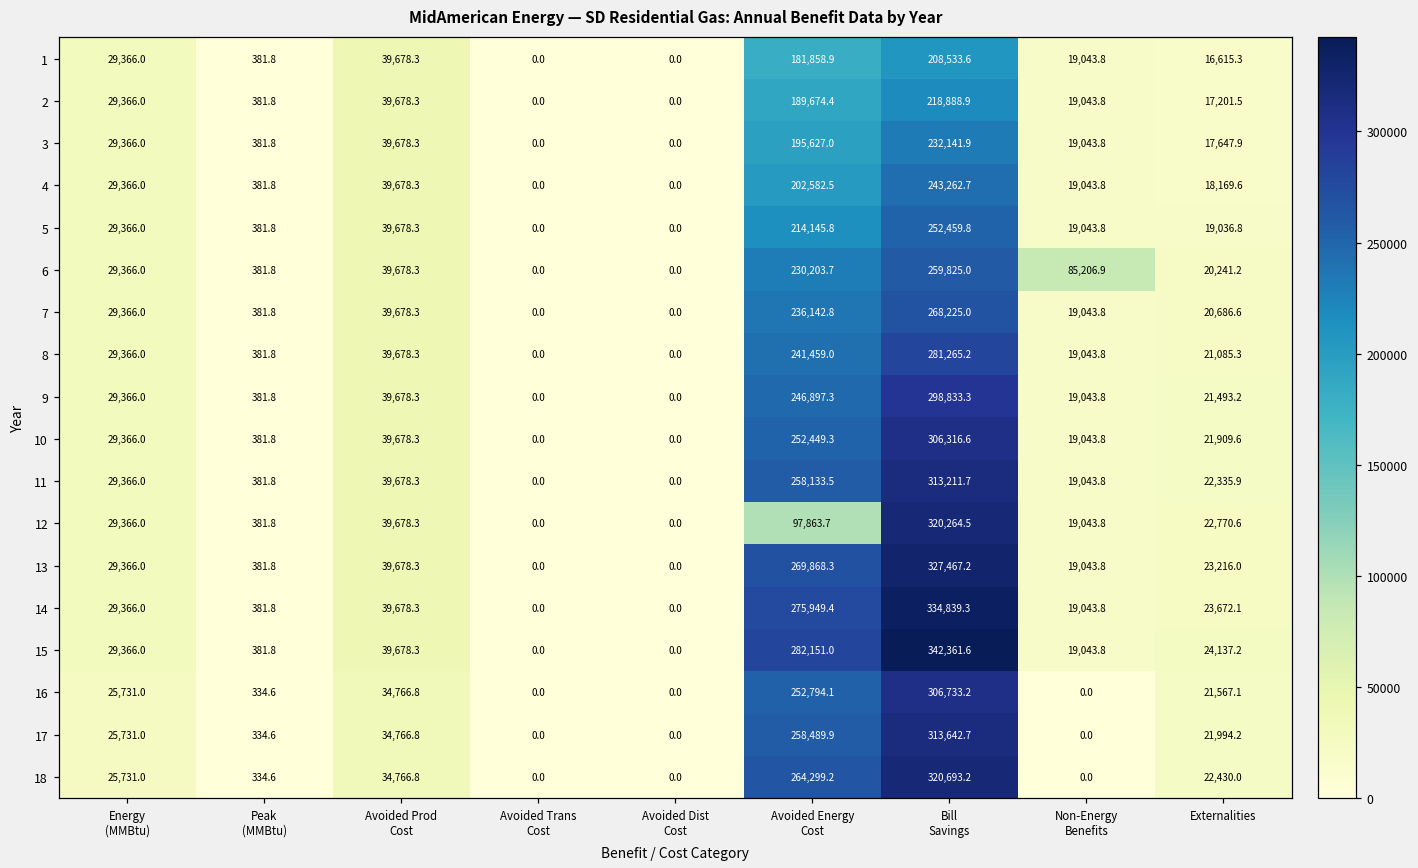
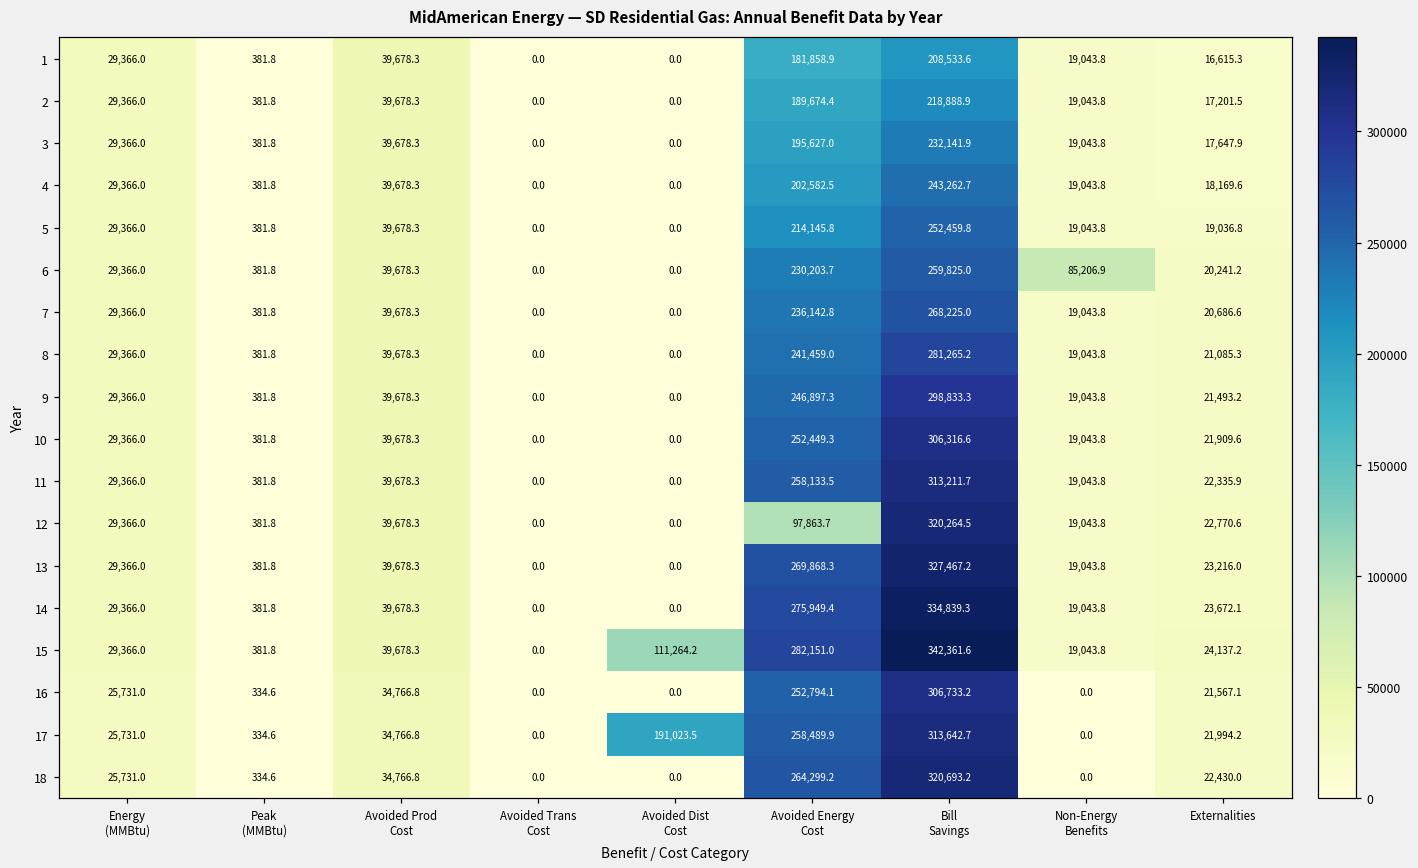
  {
    "1": {
      "Energy (MMBtu)": "29,366.0",
      "Peak (MMBtu)": "381.8",
      "Avoided Prod Cost": "39,678.3",
      "Avoided Trans Cost": "0.0",
      "Avoided Dist Cost": "0.0",
      "Avoided Energy Cost": "181,858.9",
      "Bill Savings": "208,533.6",
      "Non-Energy Benefits": "19,043.8",
      "Externalities": "16,615.3"
    },
    "2": {
      "Energy (MMBtu)": "29,366.0",
      "Peak (MMBtu)": "381.8",
      "Avoided Prod Cost": "39,678.3",
      "Avoided Trans Cost": "0.0",
      "Avoided Dist Cost": "0.0",
      "Avoided Energy Cost": "189,674.4",
      "Bill Savings": "218,888.9",
      "Non-Energy Benefits": "19,043.8",
      "Externalities": "17,201.5"
    },
    "3": {
      "Energy (MMBtu)": "29,366.0",
      "Peak (MMBtu)": "381.8",
      "Avoided Prod Cost": "39,678.3",
      "Avoided Trans Cost": "0.0",
      "Avoided Dist Cost": "0.0",
      "Avoided Energy Cost": "195,627.0",
      "Bill Savings": "232,141.9",
      "Non-Energy Benefits": "19,043.8",
      "Externalities": "17,647.9"
    },
    "4": {
      "Energy (MMBtu)": "29,366.0",
      "Peak (MMBtu)": "381.8",
      "Avoided Prod Cost": "39,678.3",
      "Avoided Trans Cost": "0.0",
      "Avoided Dist Cost": "0.0",
      "Avoided Energy Cost": "202,582.5",
      "Bill Savings": "243,262.7",
      "Non-Energy Benefits": "19,043.8",
      "Externalities": "18,169.6"
    },
    "5": {
      "Energy (MMBtu)": "29,366.0",
      "Peak (MMBtu)": "381.8",
      "Avoided Prod Cost": "39,678.3",
      "Avoided Trans Cost": "0.0",
      "Avoided Dist Cost": "0.0",
      "Avoided Energy Cost": "214,145.8",
      "Bill Savings": "252,459.8",
      "Non-Energy Benefits": "19,043.8",
      "Externalities": "19,036.8"
    },
    "6": {
      "Energy (MMBtu)": "29,366.0",
      "Peak (MMBtu)": "381.8",
      "Avoided Prod Cost": "39,678.3",
      "Avoided Trans Cost": "0.0",
      "Avoided Dist Cost": "0.0",
      "Avoided Energy Cost": "230,203.7",
      "Bill Savings": "259,825.0",
      "Non-Energy Benefits": "85,206.9",
      "Externalities": "20,241.2"
    },
    "7": {
      "Energy (MMBtu)": "29,366.0",
      "Peak (MMBtu)": "381.8",
      "Avoided Prod Cost": "39,678.3",
      "Avoided Trans Cost": "0.0",
      "Avoided Dist Cost": "0.0",
      "Avoided Energy Cost": "236,142.8",
      "Bill Savings": "268,225.0",
      "Non-Energy Benefits": "19,043.8",
      "Externalities": "20,686.6"
    },
    "8": {
      "Energy (MMBtu)": "29,366.0",
      "Peak (MMBtu)": "381.8",
      "Avoided Prod Cost": "39,678.3",
      "Avoided Trans Cost": "0.0",
      "Avoided Dist Cost": "0.0",
      "Avoided Energy Cost": "241,459.0",
      "Bill Savings": "281,265.2",
      "Non-Energy Benefits": "19,043.8",
      "Externalities": "21,085.3"
    },
    "9": {
      "Energy (MMBtu)": "29,366.0",
      "Peak (MMBtu)": "381.8",
      "Avoided Prod Cost": "39,678.3",
      "Avoided Trans Cost": "0.0",
      "Avoided Dist Cost": "0.0",
      "Avoided Energy Cost": "246,897.3",
      "Bill Savings": "298,833.3",
      "Non-Energy Benefits": "19,043.8",
      "Externalities": "21,493.2"
    },
    "10": {
      "Energy (MMBtu)": "29,366.0",
      "Peak (MMBtu)": "381.8",
      "Avoided Prod Cost": "39,678.3",
      "Avoided Trans Cost": "0.0",
      "Avoided Dist Cost": "0.0",
      "Avoided Energy Cost": "252,449.3",
      "Bill Savings": "306,316.6",
      "Non-Energy Benefits": "19,043.8",
      "Externalities": "21,909.6"
    },
    "11": {
      "Energy (MMBtu)": "29,366.0",
      "Peak (MMBtu)": "381.8",
      "Avoided Prod Cost": "39,678.3",
      "Avoided Trans Cost": "0.0",
      "Avoided Dist Cost": "0.0",
      "Avoided Energy Cost": "258,133.5",
      "Bill Savings": "313,211.7",
      "Non-Energy Benefits": "19,043.8",
      "Externalities": "22,335.9"
    },
    "12": {
      "Energy (MMBtu)": "29,366.0",
      "Peak (MMBtu)": "381.8",
      "Avoided Prod Cost": "39,678.3",
      "Avoided Trans Cost": "0.0",
      "Avoided Dist Cost": "0.0",
      "Avoided Energy Cost": "97,863.7",
      "Bill Savings": "320,264.5",
      "Non-Energy Benefits": "19,043.8",
      "Externalities": "22,770.6"
    },
    "13": {
      "Energy (MMBtu)": "29,366.0",
      "Peak (MMBtu)": "381.8",
      "Avoided Prod Cost": "39,678.3",
      "Avoided Trans Cost": "0.0",
      "Avoided Dist Cost": "0.0",
      "Avoided Energy Cost": "269,868.3",
      "Bill Savings": "327,467.2",
      "Non-Energy Benefits": "19,043.8",
      "Externalities": "23,216.0"
    },
    "14": {
      "Energy (MMBtu)": "29,366.0",
      "Peak (MMBtu)": "381.8",
      "Avoided Prod Cost": "39,678.3",
      "Avoided Trans Cost": "0.0",
      "Avoided Dist Cost": "0.0",
      "Avoided Energy Cost": "275,949.4",
      "Bill Savings": "334,839.3",
      "Non-Energy Benefits": "19,043.8",
      "Externalities": "23,672.1"
    },
    "15": {
      "Energy (MMBtu)": "29,366.0",
      "Peak (MMBtu)": "381.8",
      "Avoided Prod Cost": "39,678.3",
      "Avoided Trans Cost": "0.0",
-     "Avoided Dist Cost": "0.0",
+     "Avoided Dist Cost": "111,264.2",
      "Avoided Energy Cost": "282,151.0",
      "Bill Savings": "342,361.6",
      "Non-Energy Benefits": "19,043.8",
      "Externalities": "24,137.2"
    },
    "16": {
      "Energy (MMBtu)": "25,731.0",
      "Peak (MMBtu)": "334.6",
      "Avoided Prod Cost": "34,766.8",
      "Avoided Trans Cost": "0.0",
      "Avoided Dist Cost": "0.0",
      "Avoided Energy Cost": "252,794.1",
      "Bill Savings": "306,733.2",
      "Non-Energy Benefits": "0.0",
      "Externalities": "21,567.1"
    },
    "17": {
      "Energy (MMBtu)": "25,731.0",
      "Peak (MMBtu)": "334.6",
      "Avoided Prod Cost": "34,766.8",
      "Avoided Trans Cost": "0.0",
-     "Avoided Dist Cost": "0.0",
+     "Avoided Dist Cost": "191,023.5",
      "Avoided Energy Cost": "258,489.9",
      "Bill Savings": "313,642.7",
      "Non-Energy Benefits": "0.0",
      "Externalities": "21,994.2"
    },
    "18": {
      "Energy (MMBtu)": "25,731.0",
      "Peak (MMBtu)": "334.6",
      "Avoided Prod Cost": "34,766.8",
      "Avoided Trans Cost": "0.0",
      "Avoided Dist Cost": "0.0",
      "Avoided Energy Cost": "264,299.2",
      "Bill Savings": "320,693.2",
      "Non-Energy Benefits": "0.0",
      "Externalities": "22,430.0"
    }
  }
